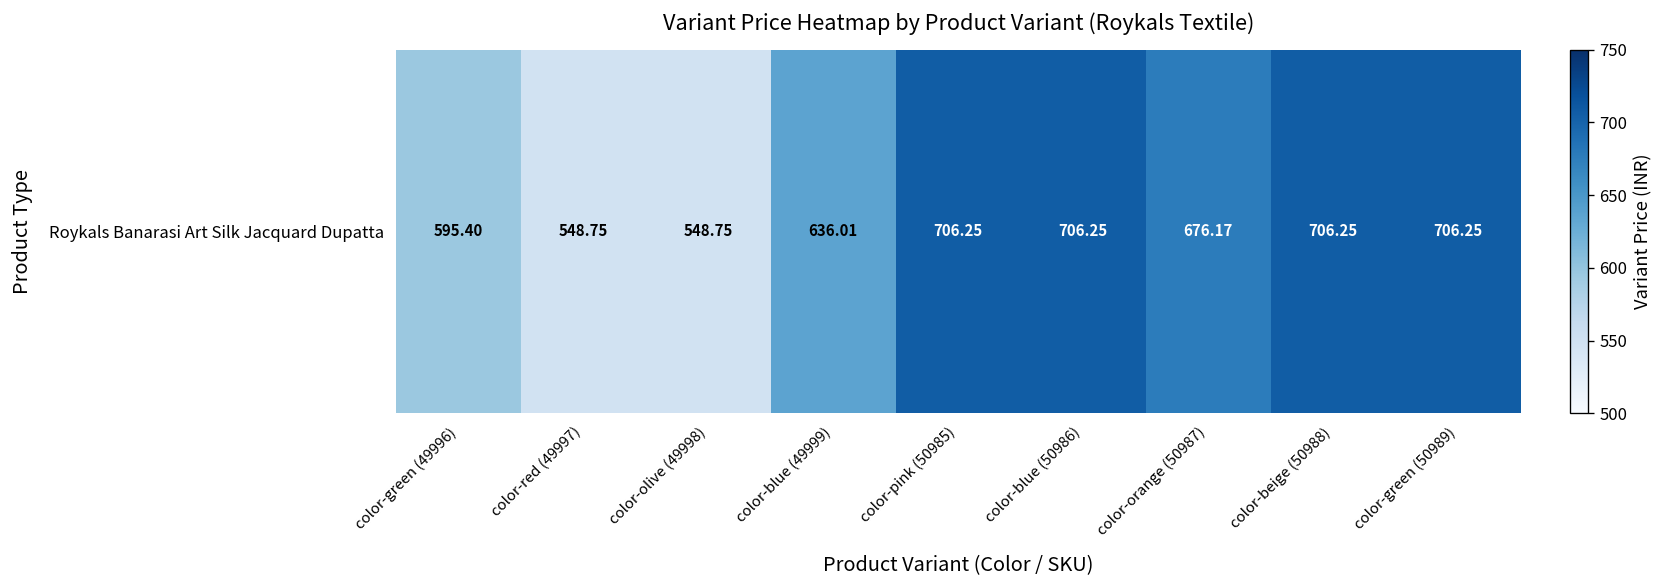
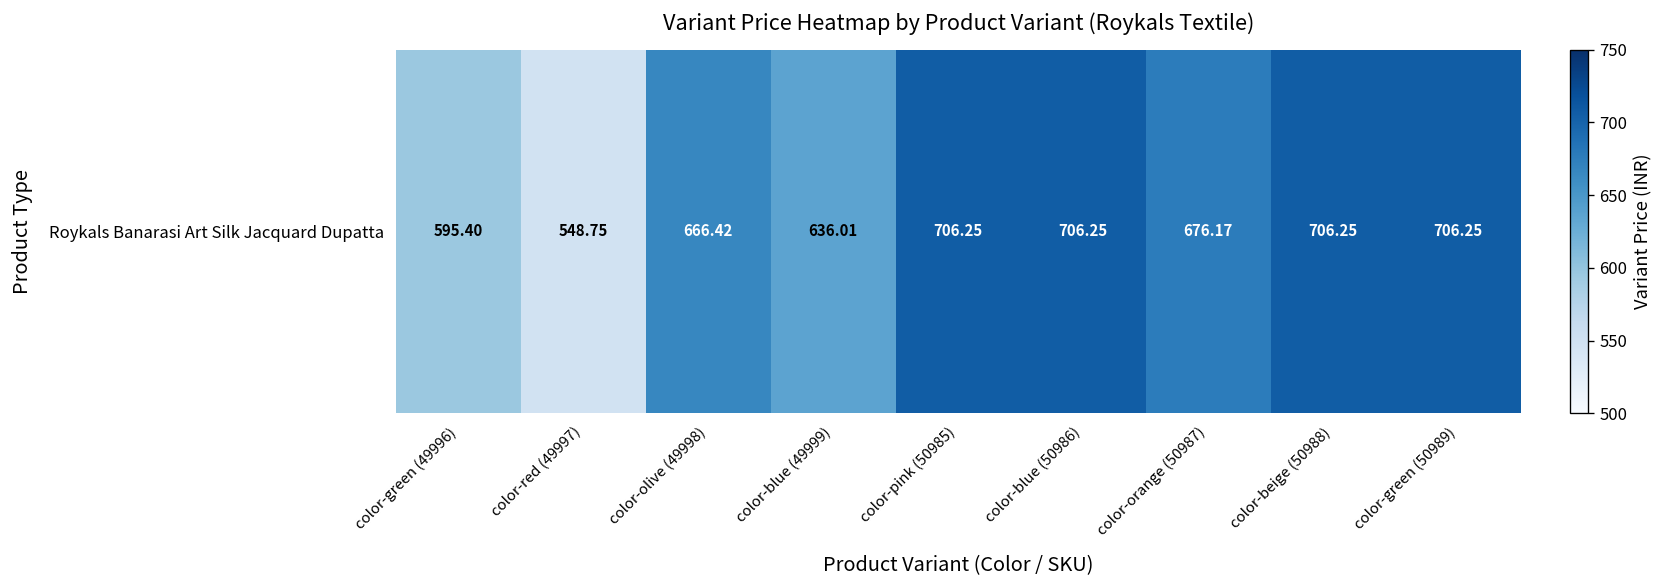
  {
    "Roykals Banarasi Art Silk Jacquard Dupatta": {
      "color-green (49996)": 595.40,
      "color-red (49997)": 548.75,
-     "color-olive (49998)": 548.75,
+     "color-olive (49998)": 666.42,
      "color-blue (49999)": 636.01,
      "color-pink (50985)": 706.25,
      "color-blue (50986)": 706.25,
      "color-orange (50987)": 676.17,
      "color-beige (50988)": 706.25,
      "color-green (50989)": 706.25
    }
  }
